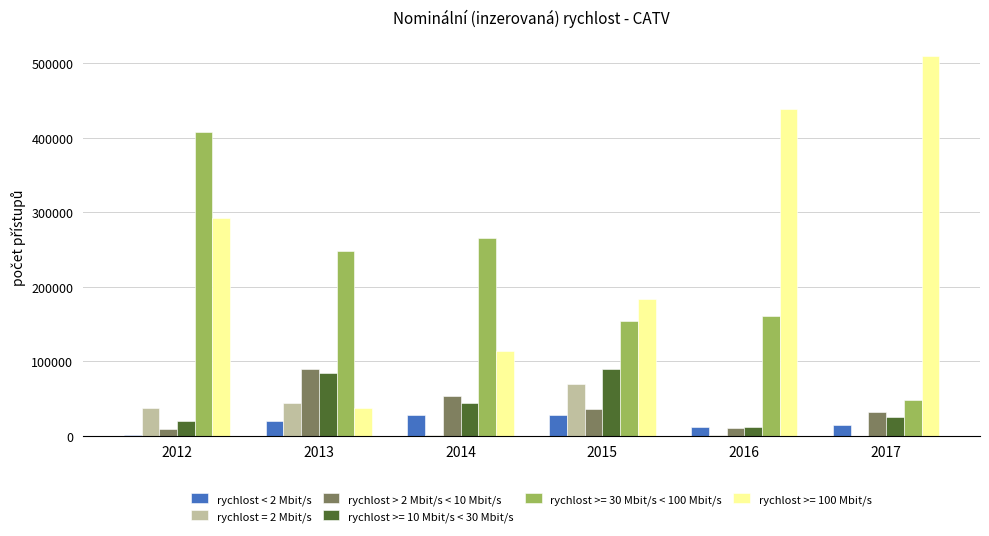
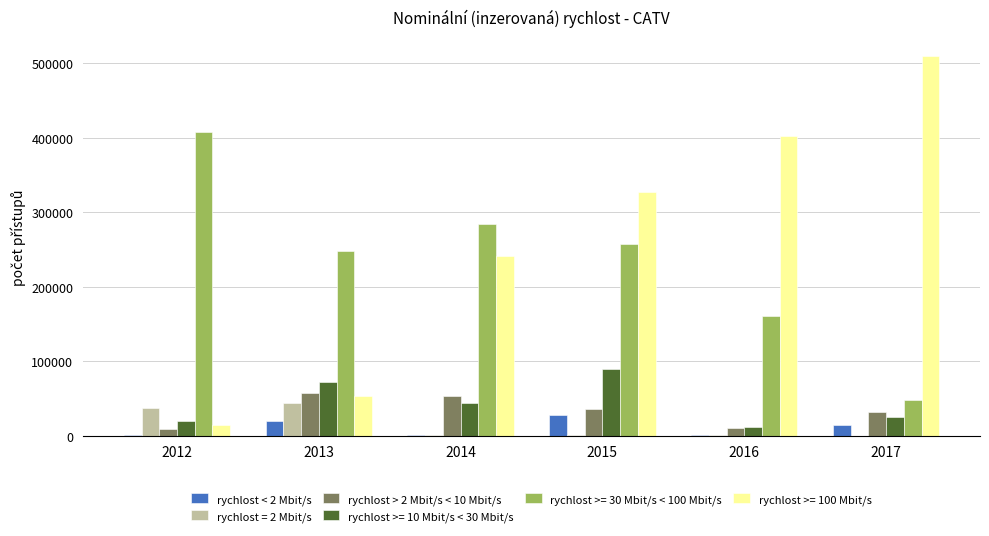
  {
    "rychlost < 2 Mbit/s": {
      "2013": 20000,
-     "2014": 30000,
+     "2014": 0,
      "2015": 30000,
-     "2016": 10000,
+     "2016": 0,
      "2017": 10000
    },
    "rychlost = 2 Mbit/s": {
      "2012": 40000,
      "2013": 40000,
-     "2015": 70000
+     "2015": 0
    },
    "rychlost > 2 Mbit/s < 10 Mbit/s": {
      "2012": 10000,
-     "2013": 90000,
+     "2013": 60000,
      "2014": 50000,
      "2015": 40000,
      "2016": 10000,
      "2017": 30000
    },
    "rychlost >= 10 Mbit/s < 30 Mbit/s": {
      "2012": 20000,
-     "2013": 80000,
+     "2013": 70000,
      "2014": 40000,
      "2015": 90000,
      "2016": 10000,
      "2017": 30000
    },
    "rychlost >= 30 Mbit/s < 100 Mbit/s": {
      "2012": 410000,
      "2013": 250000,
-     "2014": 260000,
-     "2015": 150000,
+     "2014": 280000,
+     "2015": 260000,
      "2016": 160000,
      "2017": 50000
    },
    "rychlost >= 100 Mbit/s": {
-     "2012": 290000,
-     "2013": 40000,
-     "2014": 110000,
-     "2015": 180000,
-     "2016": 440000,
+     "2012": 10000,
+     "2013": 50000,
+     "2014": 240000,
+     "2015": 330000,
+     "2016": 400000,
      "2017": 510000
    }
  }
